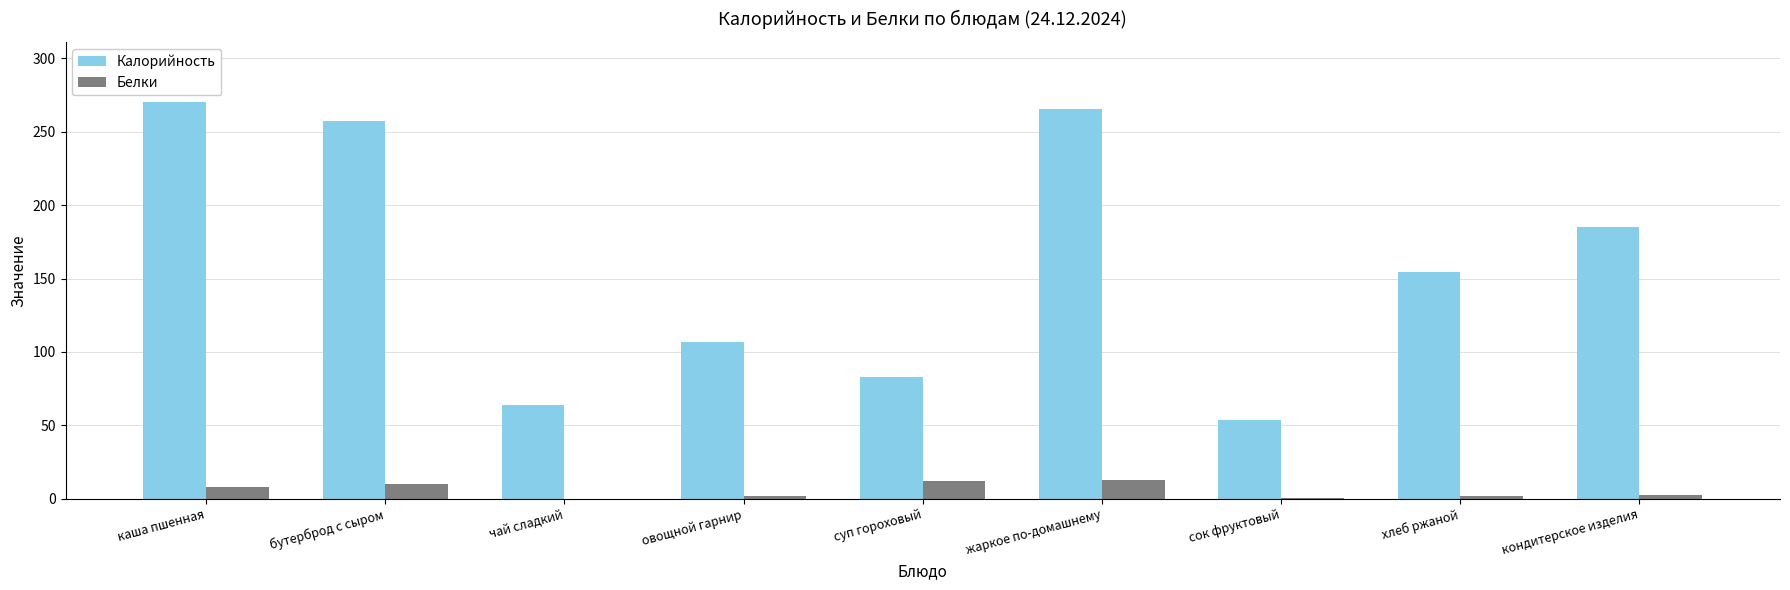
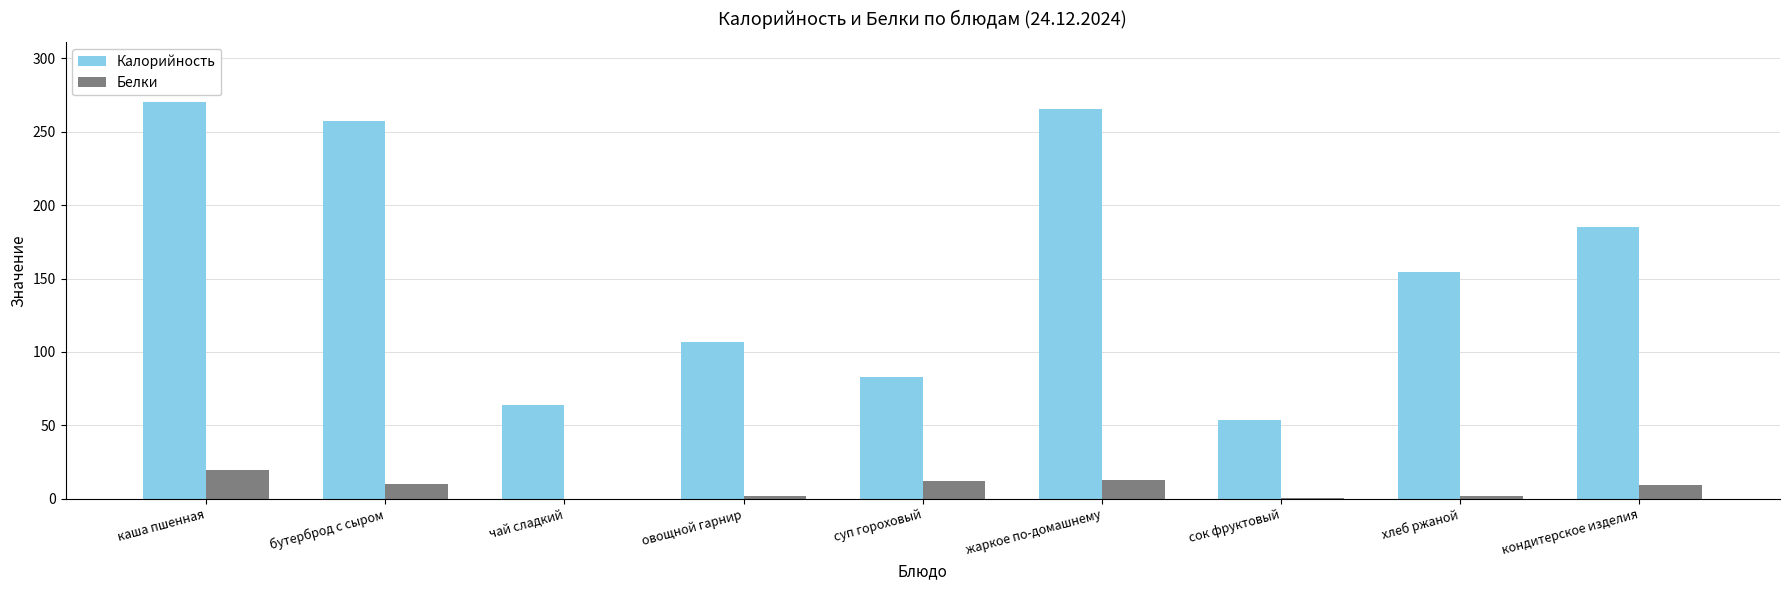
  {
    "Калорийность": {
      "каша пшенная": 271,
      "бутерброд с сыром": 257,
      "чай сладкий": 64,
      "овощной гарнир": 107,
      "суп гороховый": 83,
      "жаркое по-домашнему": 266,
      "сок фруктовый": 54,
      "хлеб ржаной": 155,
      "кондитерское изделия": 185
    },
    "Белки": {
-     "каша пшенная": 8,
+     "каша пшенная": 19,
      "бутерброд с сыром": 10,
      "чай сладкий": 0,
      "овощной гарнир": 2,
      "суп гороховый": 12,
      "жаркое по-домашнему": 13,
-     "кондитерское изделия": 3
+     "кондитерское изделия": 9
    }
  }
